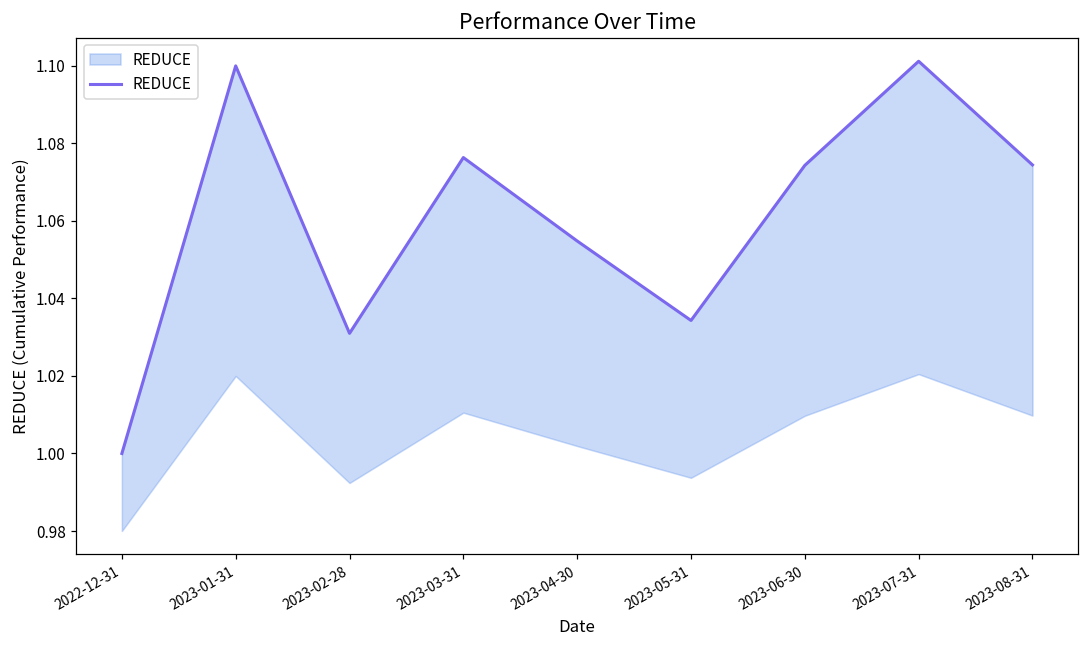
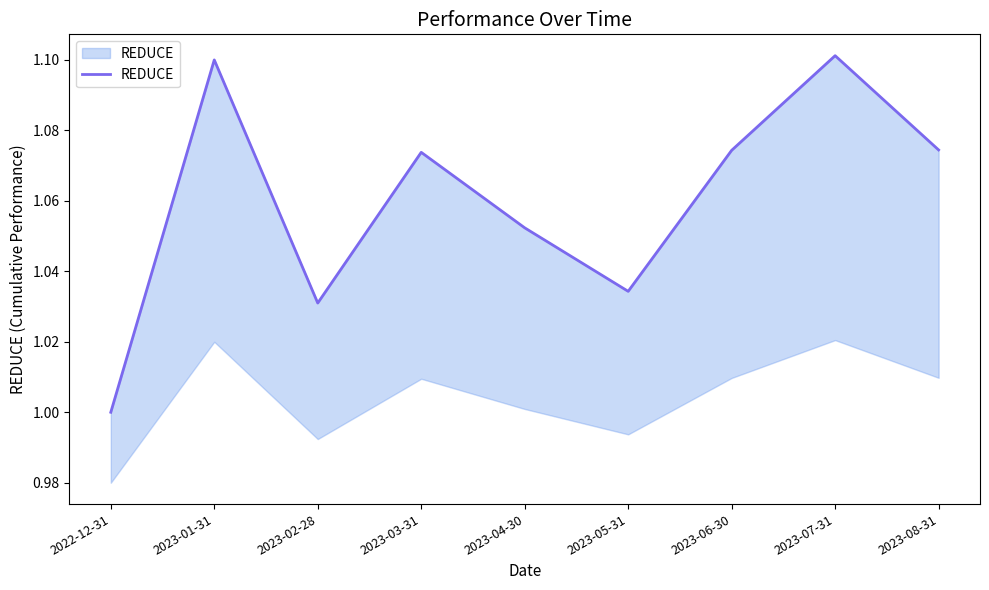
  {
    "2022-12-31": 1.000,
    "2023-01-31": 1.100,
    "2023-02-28": 1.031,
-   "2023-03-31": 1.076,
-   "2023-04-30": 1.055,
+   "2023-03-31": 1.074,
+   "2023-04-30": 1.052,
    "2023-05-31": 1.034,
    "2023-06-30": 1.074,
    "2023-07-31": 1.101,
    "2023-08-31": 1.074
  }
